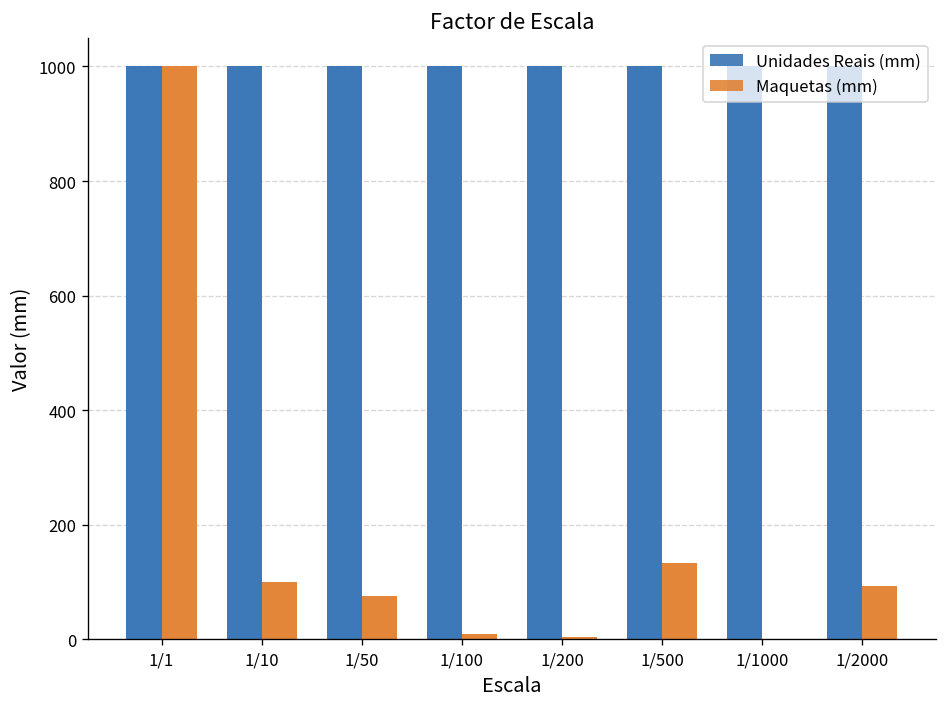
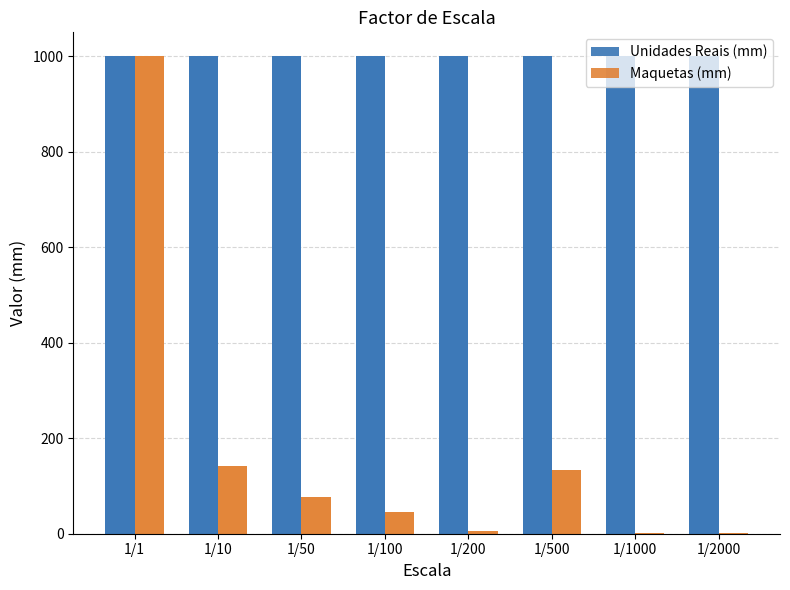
  {
    "Unidades Reais (mm)": {
      "1/1": 1000,
      "1/10": 1000,
      "1/50": 1000,
      "1/100": 1000,
      "1/200": 1000,
      "1/500": 1000
    },
    "Maquetas (mm)": {
      "1/1": 1000,
-     "1/10": 100,
+     "1/10": 140,
      "1/50": 80,
-     "1/100": 10,
+     "1/100": 50,
      "1/500": 130,
-     "1/2000": 90
+     "1/2000": 0
    }
  }
